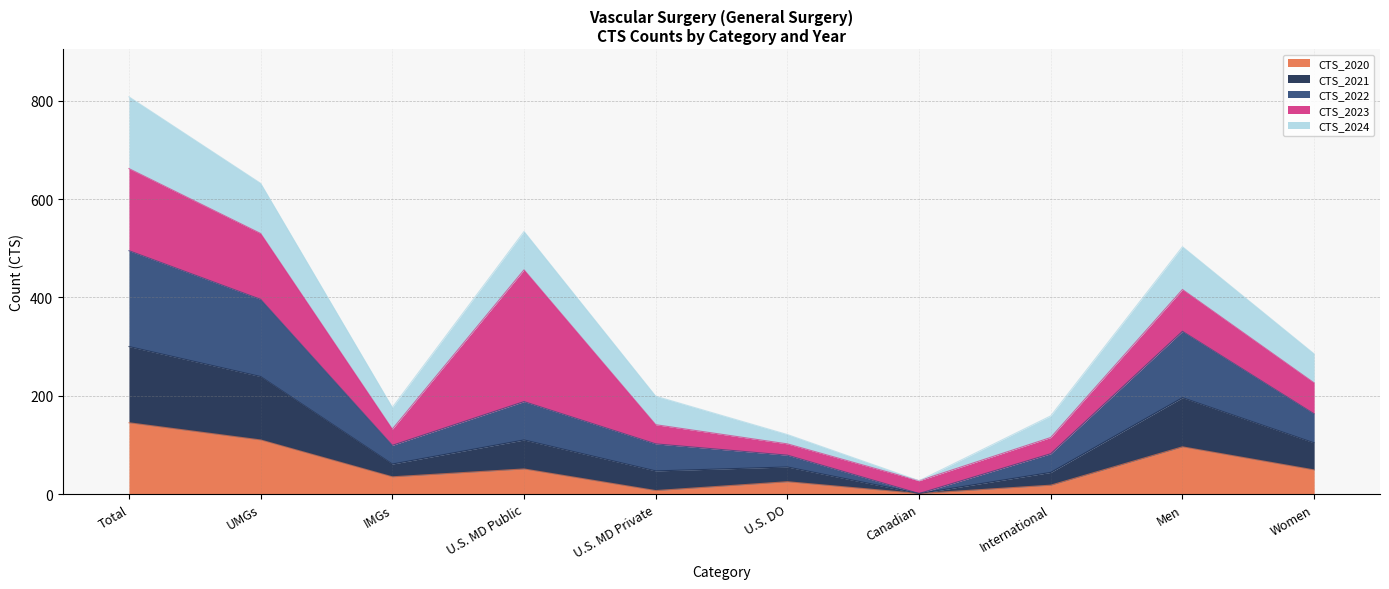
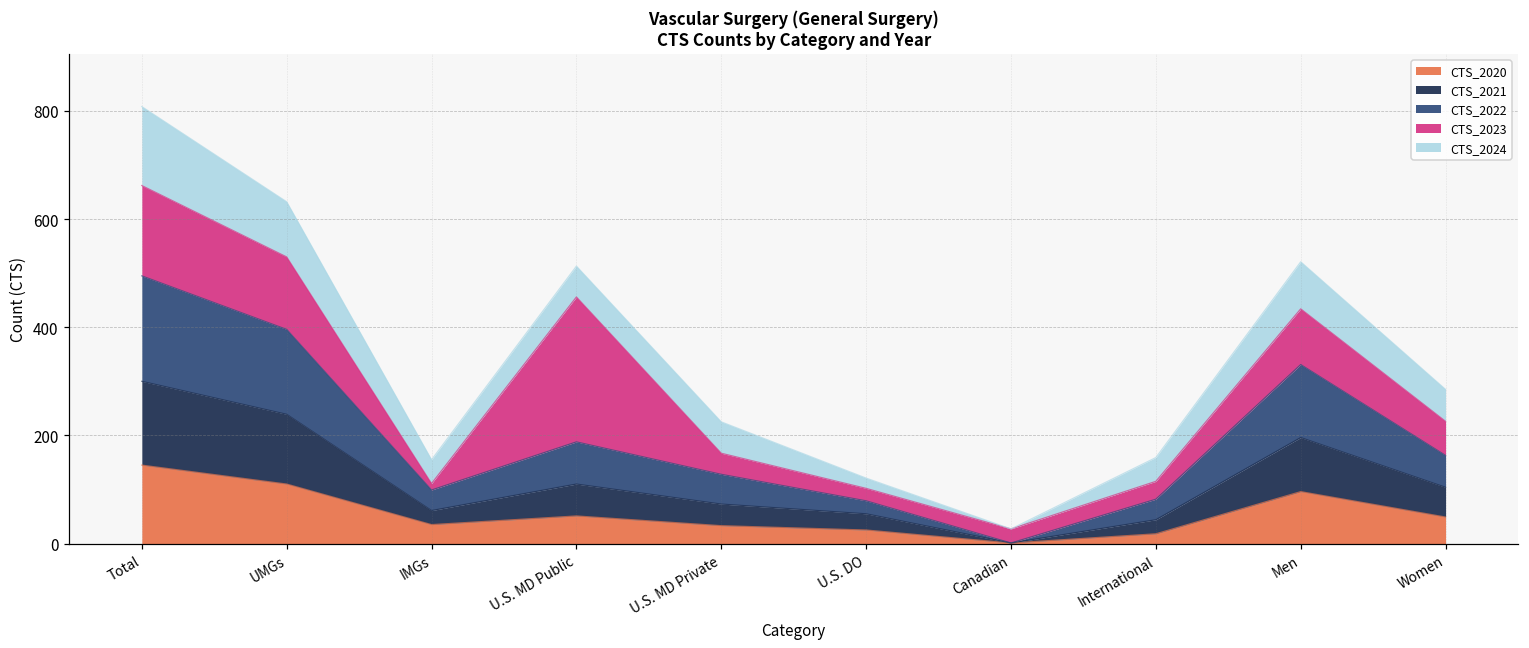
  {
    "CTS_2020": {
      "Total": 150,
      "UMGs": 110,
      "IMGs": 40,
      "U.S. MD Public": 50,
-     "U.S. MD Private": 10,
+     "U.S. MD Private": 30,
      "U.S. DO": 30,
      "International": 20,
      "Men": 100,
      "Women": 50
    },
    "CTS_2023": {
      "Total": 170,
      "UMGs": 130,
-     "IMGs": 30,
+     "IMGs": 10,
      "U.S. MD Public": 270,
      "U.S. MD Private": 40,
      "U.S. DO": 20,
      "International": 30,
-     "Men": 90,
+     "Men": 100,
      "Women": 60
    },
    "CTS_2024": {
      "Total": 150,
      "UMGs": 100,
      "IMGs": 40,
-     "U.S. MD Public": 80,
+     "U.S. MD Public": 60,
      "U.S. MD Private": 60,
      "U.S. DO": 20,
      "International": 40,
      "Men": 90,
      "Women": 60
    }
  }
